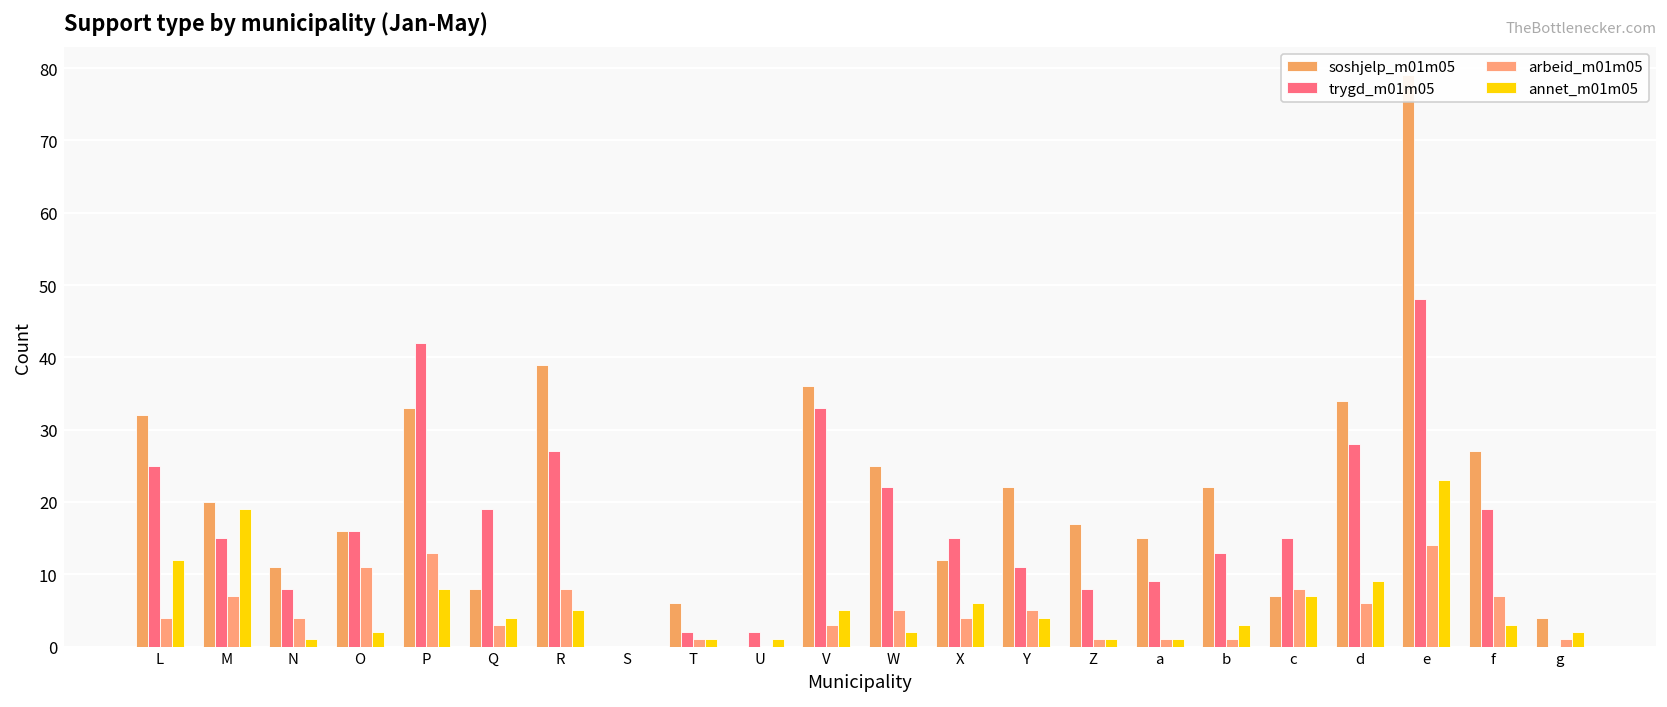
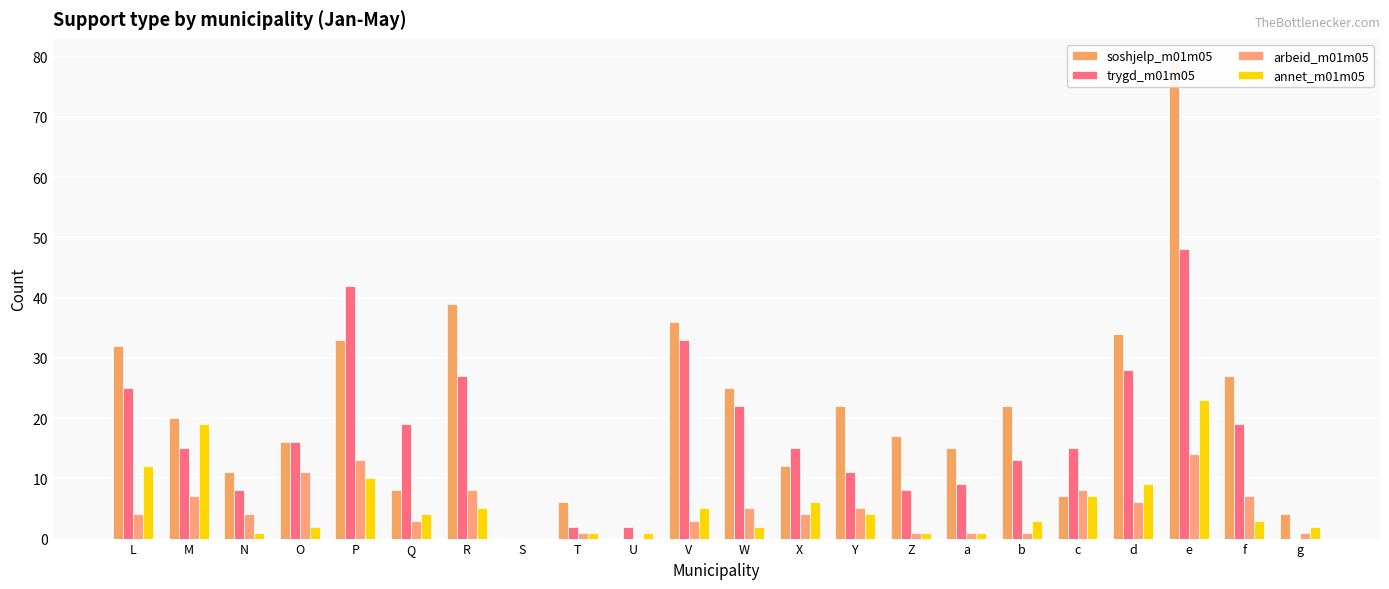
  {
    "annet_m01m05": {
      "L": 12,
      "M": 19,
      "N": 1,
      "O": 2,
-     "P": 8,
+     "P": 10,
      "Q": 4,
      "R": 5,
      "S": 0,
      "T": 1,
      "U": 1,
      "V": 5,
      "W": 2,
      "X": 6,
      "Y": 4,
      "Z": 1,
      "a": 1,
      "b": 3,
      "c": 7,
      "d": 9,
      "e": 23,
      "f": 3,
      "g": 2
    }
  }
